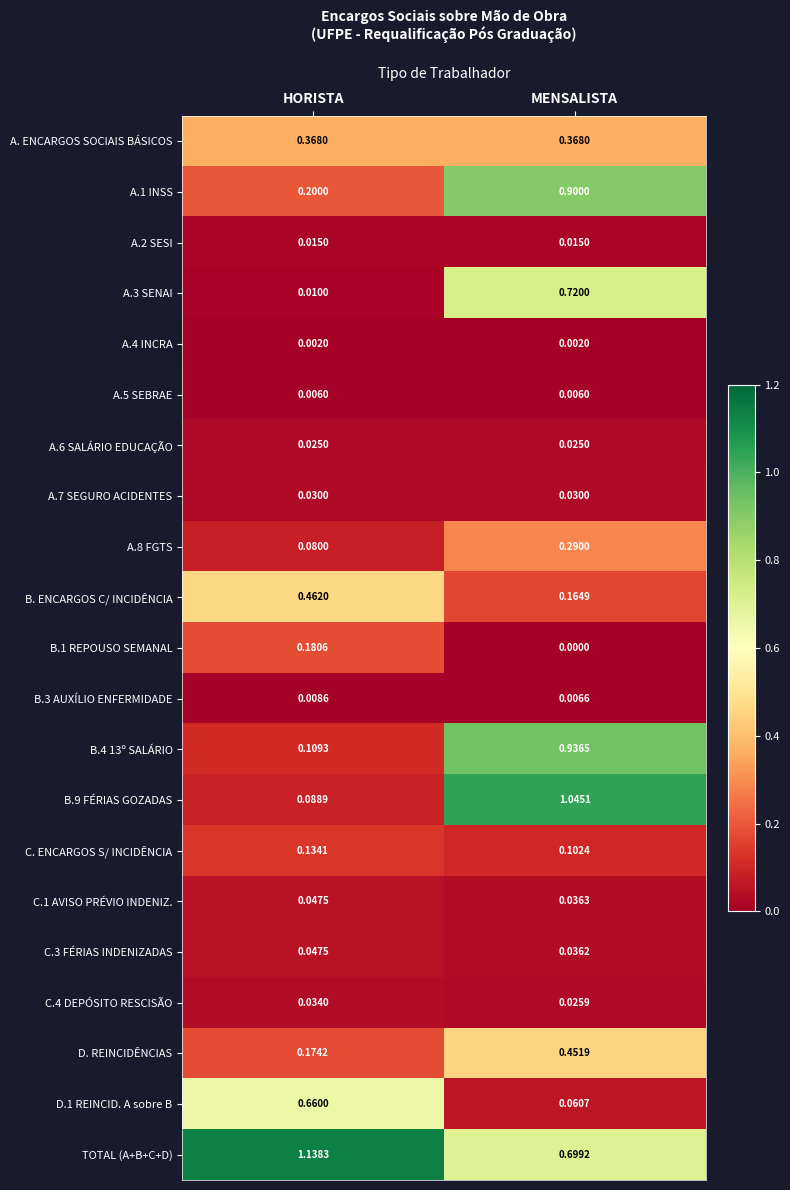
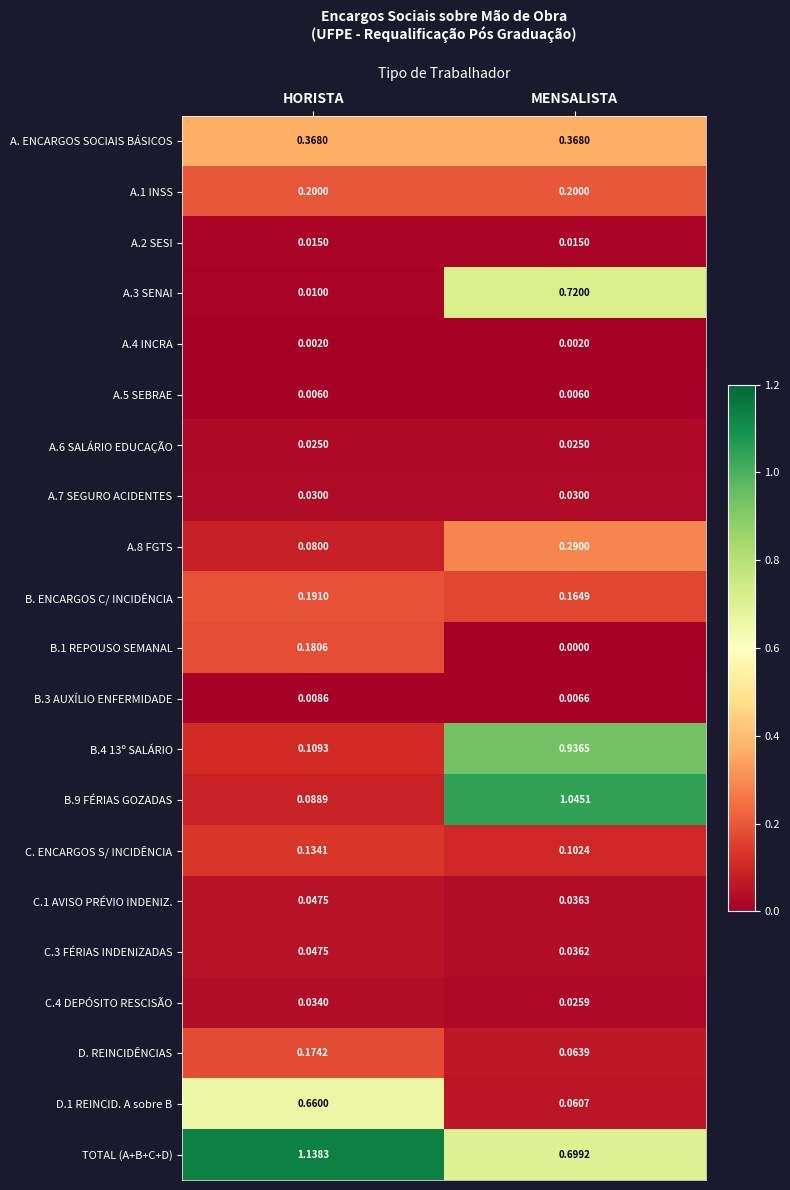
  {
    "A. ENCARGOS SOCIAIS BÁSICOS": {
      "HORISTA": 0.3680,
      "MENSALISTA": 0.3680
    },
    "A.1 INSS": {
      "HORISTA": 0.2000,
-     "MENSALISTA": 0.9000
+     "MENSALISTA": 0.2000
    },
    "A.2 SESI": {
      "HORISTA": 0.0150,
      "MENSALISTA": 0.0150
    },
    "A.3 SENAI": {
      "HORISTA": 0.0100,
      "MENSALISTA": 0.7200
    },
    "A.4 INCRA": {
      "HORISTA": 0.0020,
      "MENSALISTA": 0.0020
    },
    "A.5 SEBRAE": {
      "HORISTA": 0.0060,
      "MENSALISTA": 0.0060
    },
    "A.6 SALÁRIO EDUCAÇÃO": {
      "HORISTA": 0.0250,
      "MENSALISTA": 0.0250
    },
    "A.7 SEGURO ACIDENTES": {
      "HORISTA": 0.0300,
      "MENSALISTA": 0.0300
    },
    "A.8 FGTS": {
      "HORISTA": 0.0800,
      "MENSALISTA": 0.2900
    },
    "B. ENCARGOS C/ INCIDÊNCIA": {
-     "HORISTA": 0.4620,
+     "HORISTA": 0.1910,
      "MENSALISTA": 0.1649
    },
    "B.1 REPOUSO SEMANAL": {
      "HORISTA": 0.1806,
      "MENSALISTA": 0.0000
    },
    "B.3 AUXÍLIO ENFERMIDADE": {
      "HORISTA": 0.0086,
      "MENSALISTA": 0.0066
    },
    "B.4 13º SALÁRIO": {
      "HORISTA": 0.1093,
      "MENSALISTA": 0.9365
    },
    "B.9 FÉRIAS GOZADAS": {
      "HORISTA": 0.0889,
      "MENSALISTA": 1.0451
    },
    "C. ENCARGOS S/ INCIDÊNCIA": {
      "HORISTA": 0.1341,
      "MENSALISTA": 0.1024
    },
    "C.1 AVISO PRÉVIO INDENIZ.": {
      "HORISTA": 0.0475,
      "MENSALISTA": 0.0363
    },
    "C.3 FÉRIAS INDENIZADAS": {
      "HORISTA": 0.0475,
      "MENSALISTA": 0.0362
    },
    "C.4 DEPÓSITO RESCISÃO": {
      "HORISTA": 0.0340,
      "MENSALISTA": 0.0259
    },
    "D. REINCIDÊNCIAS": {
      "HORISTA": 0.1742,
-     "MENSALISTA": 0.4519
+     "MENSALISTA": 0.0639
    },
    "D.1 REINCID. A sobre B": {
      "HORISTA": 0.6600,
      "MENSALISTA": 0.0607
    },
    "TOTAL (A+B+C+D)": {
      "HORISTA": 1.1383,
      "MENSALISTA": 0.6992
    }
  }
